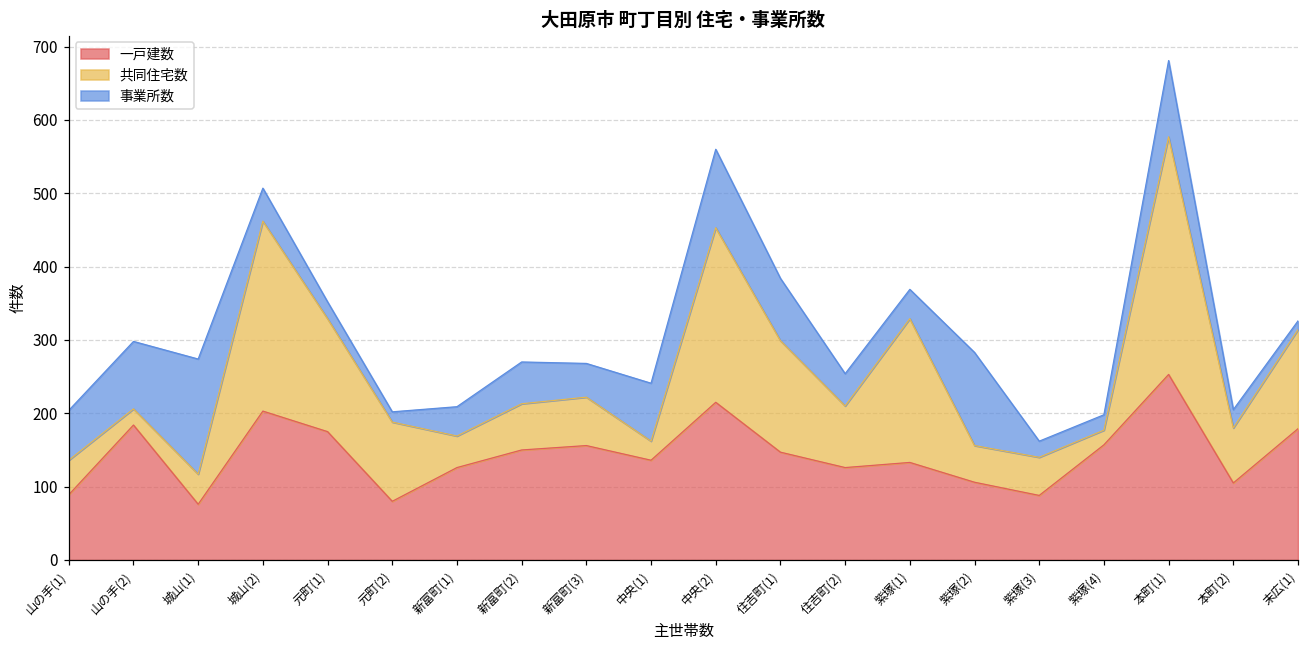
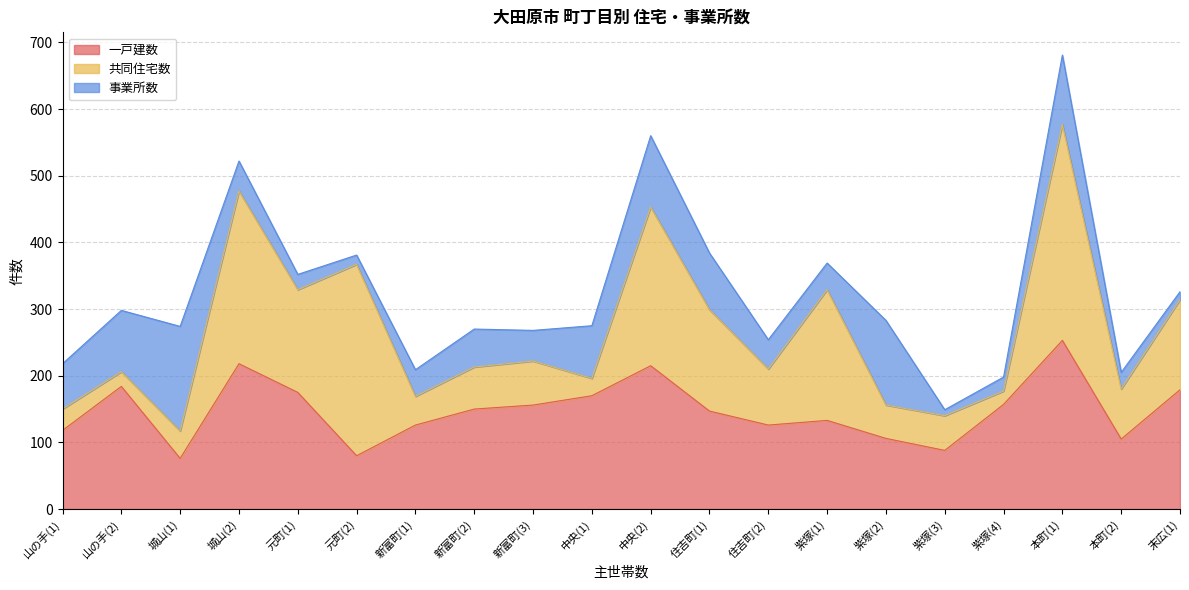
  {
    "一戸建数": {
-     "山の手(1)": 90,
+     "山の手(1)": 120,
      "山の手(2)": 180,
      "城山(1)": 80,
-     "城山(2)": 200,
+     "城山(2)": 220,
      "元町(1)": 180,
      "元町(2)": 80,
      "新富町(1)": 130,
      "新富町(2)": 150,
      "新富町(3)": 160,
-     "中央(1)": 140,
+     "中央(1)": 170,
      "中央(2)": 220,
      "住吉町(1)": 150,
      "住吉町(2)": 130,
      "紫塚(1)": 130,
      "紫塚(2)": 110,
      "紫塚(3)": 90,
      "紫塚(4)": 160,
      "本町(1)": 250,
      "本町(2)": 110,
      "末広(1)": 180
    },
    "共同住宅数": {
-     "山の手(1)": 50,
+     "山の手(1)": 30,
      "山の手(2)": 20,
      "城山(1)": 40,
      "城山(2)": 260,
      "元町(1)": 150,
-     "元町(2)": 110,
+     "元町(2)": 290,
      "新富町(1)": 40,
      "新富町(2)": 60,
      "新富町(3)": 70,
      "中央(1)": 30,
      "中央(2)": 240,
      "住吉町(1)": 150,
      "住吉町(2)": 80,
      "紫塚(1)": 200,
      "紫塚(2)": 50,
      "紫塚(3)": 50,
      "紫塚(4)": 20,
      "本町(1)": 320,
      "本町(2)": 80,
      "末広(1)": 140
    },
    "事業所数": {
      "山の手(1)": 70,
      "山の手(2)": 90,
      "城山(1)": 160,
      "城山(2)": 50,
      "元町(1)": 20,
      "元町(2)": 10,
      "新富町(1)": 40,
      "新富町(2)": 60,
      "新富町(3)": 50,
      "中央(1)": 80,
      "中央(2)": 110,
      "住吉町(1)": 90,
      "住吉町(2)": 40,
      "紫塚(1)": 40,
      "紫塚(2)": 130,
-     "紫塚(3)": 20,
+     "紫塚(3)": 10,
      "紫塚(4)": 20,
      "本町(1)": 100,
      "本町(2)": 30,
      "末広(1)": 10
    }
  }
